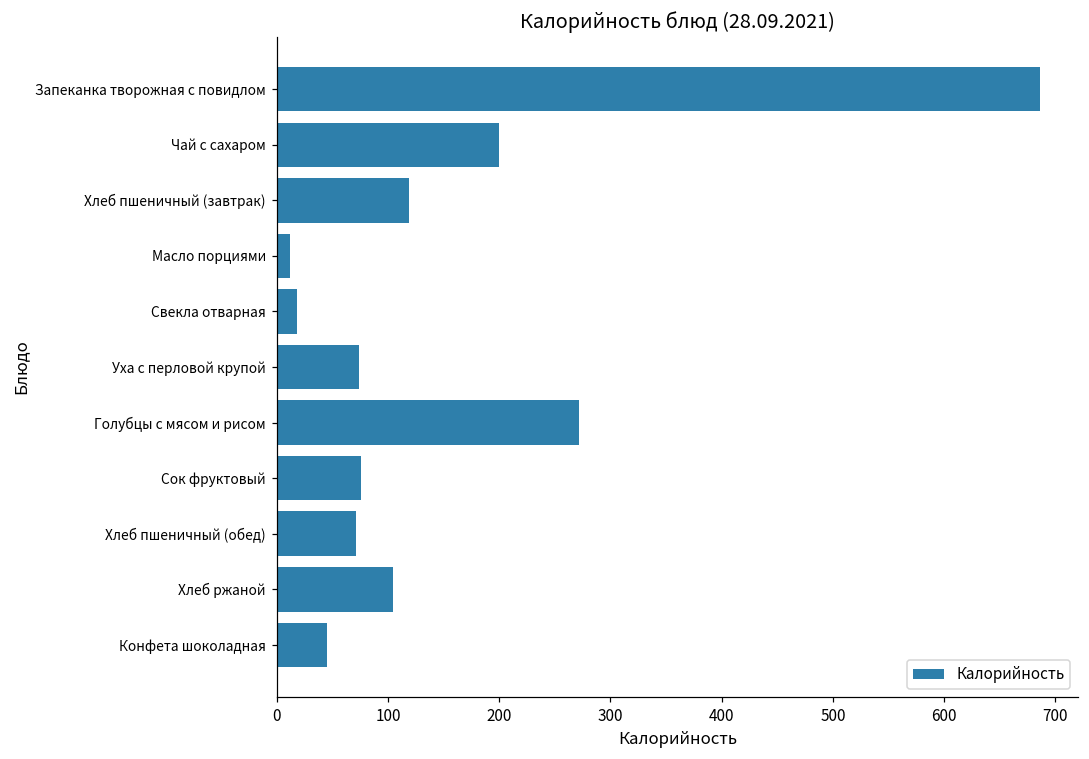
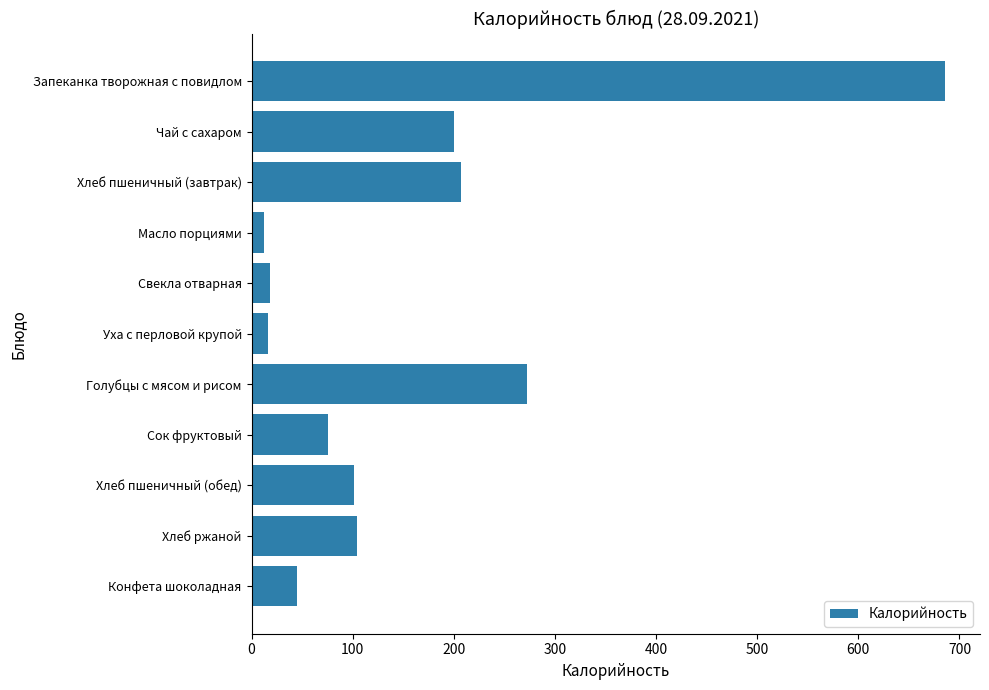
  {
    "Запеканка творожная с повидлом": 686,
    "Чай с сахаром": 200,
-   "Хлеб пшеничный (завтрак)": 119,
+   "Хлеб пшеничный (завтрак)": 207,
    "Масло порциями": 12,
    "Свекла отварная": 18,
-   "Уха с перловой крупой": 74,
+   "Уха с перловой крупой": 16,
    "Голубцы с мясом и рисом": 272,
    "Сок фруктовый": 76,
-   "Хлеб пшеничный (обед)": 71,
+   "Хлеб пшеничный (обед)": 101,
    "Хлеб ржаной": 105,
    "Конфета шоколадная": 45
  }
